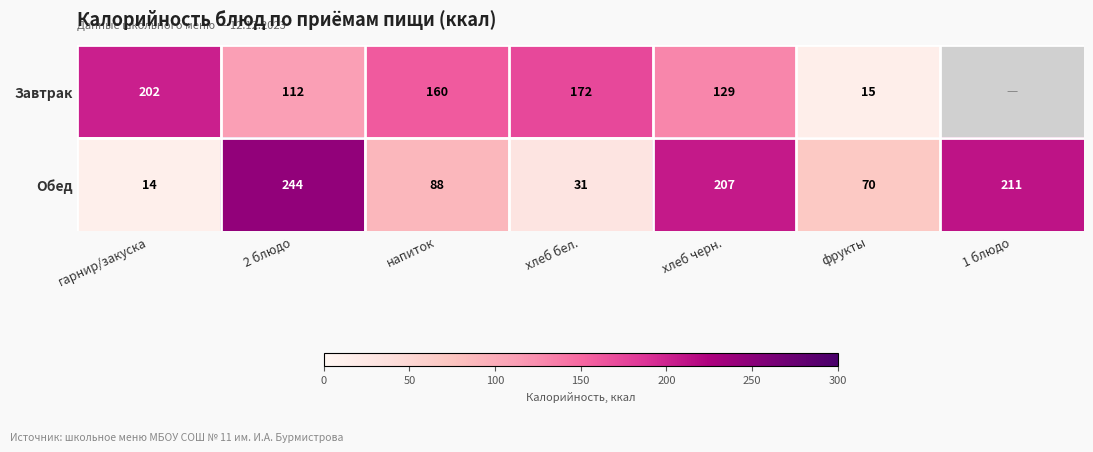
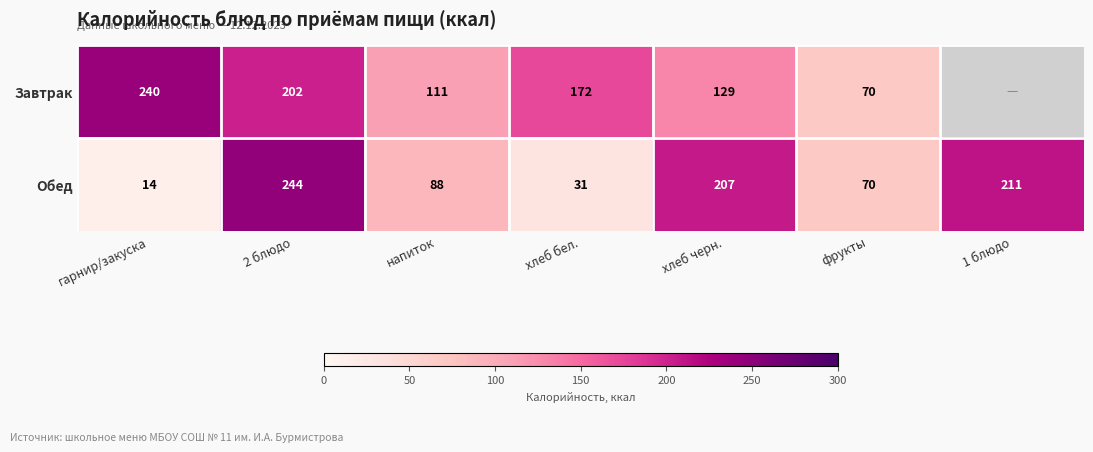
  {
    "Завтрак": {
-     "гарнир/закуска": 202,
-     "2 блюдо": 112,
-     "напиток": 160,
+     "гарнир/закуска": 240,
+     "2 блюдо": 202,
+     "напиток": 111,
      "хлеб бел.": 172,
      "хлеб черн.": 129,
-     "фрукты": 15
+     "фрукты": 70
    },
    "Обед": {
      "гарнир/закуска": 14,
      "2 блюдо": 244,
      "напиток": 88,
      "хлеб бел.": 31,
      "хлеб черн.": 207,
      "фрукты": 70,
      "1 блюдо": 211
    }
  }
